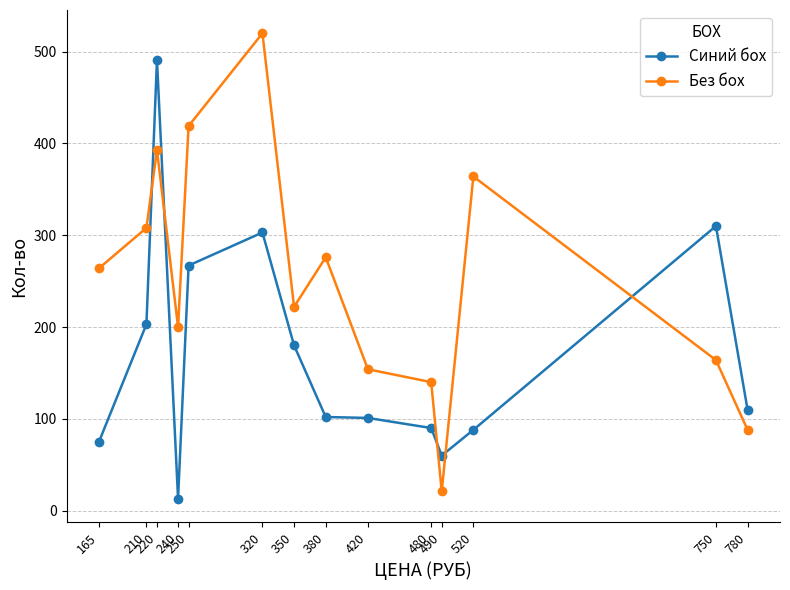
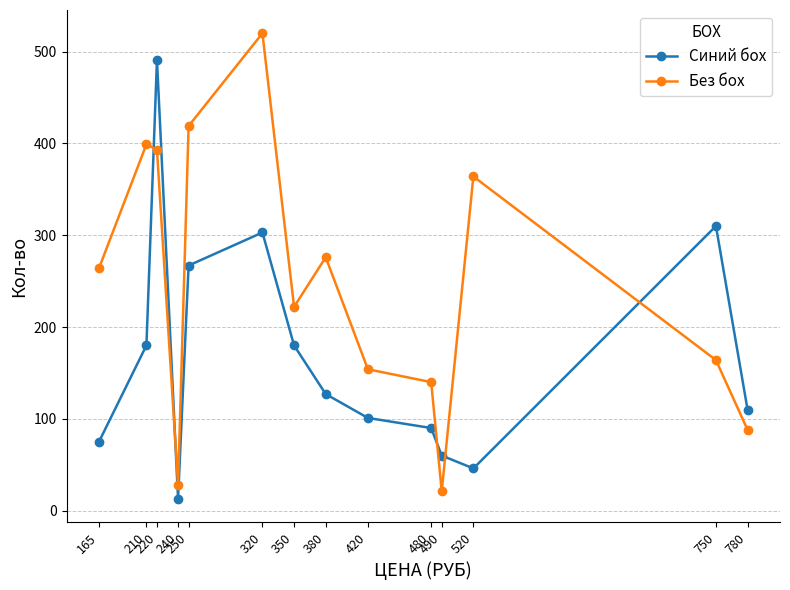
  {
    "Синий бох": {
      "165": 80,
-     "210": 200,
+     "210": 180,
      "220": 490,
      "240": 10,
      "250": 270,
      "320": 300,
      "350": 180,
-     "380": 100,
+     "380": 130,
      "420": 100,
      "480": 90,
      "490": 60,
-     "520": 90,
+     "520": 50,
      "750": 310,
      "780": 110
    },
    "Без бох": {
      "165": 260,
-     "210": 310,
+     "210": 400,
      "220": 390,
-     "240": 200,
+     "240": 30,
      "250": 420,
      "320": 520,
      "350": 220,
      "380": 280,
      "420": 150,
      "480": 140,
      "490": 20,
      "520": 360,
      "750": 160,
      "780": 90
    }
  }
